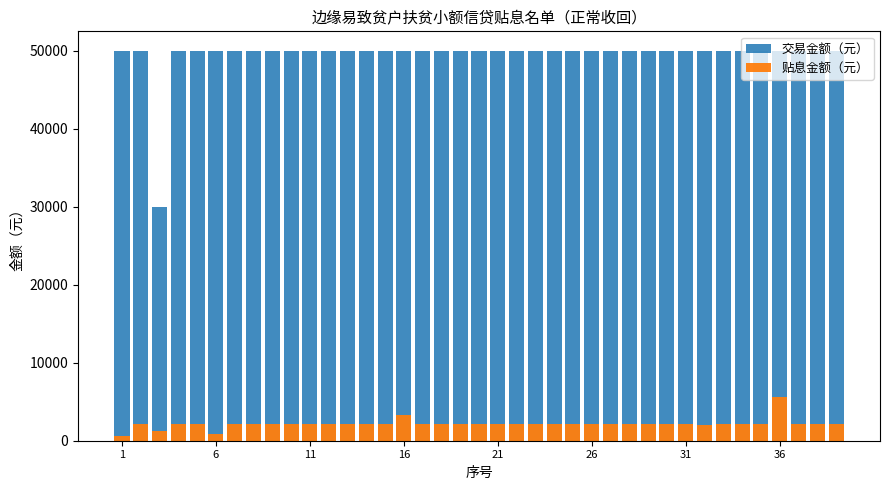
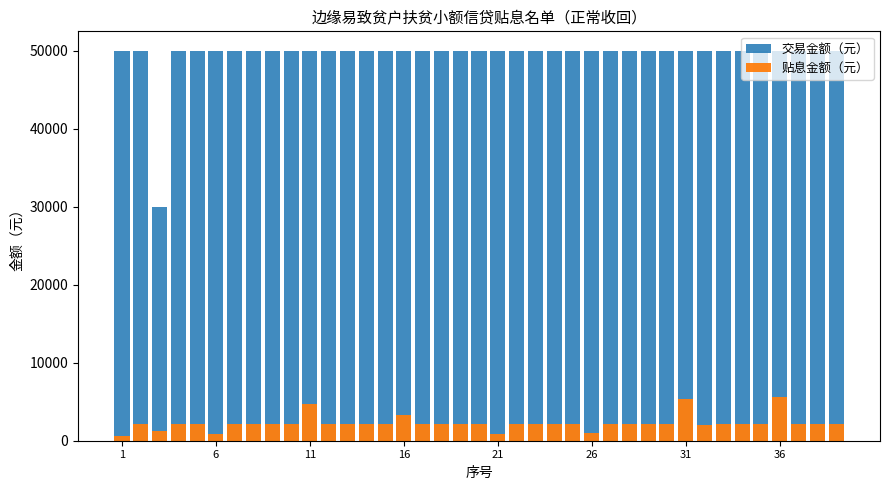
  {
    "交易金额（元）": {
      "1": 50000,
      "6": 50000,
      "11": 50000,
      "16": 50000,
      "21": 50000,
      "26": 50000,
      "31": 50000
    },
    "贴息金额（元）": {
-     "11": 2000,
-     "21": 2000,
-     "26": 2000,
-     "31": 2000
+     "11": 5000,
+     "21": 1000,
+     "26": 1000,
+     "31": 5000
    }
  }
